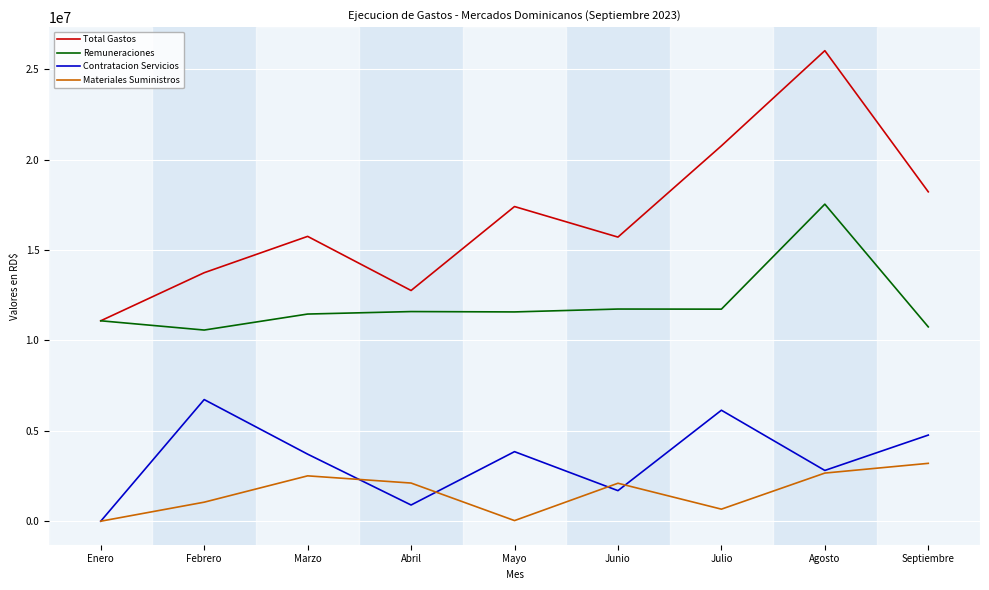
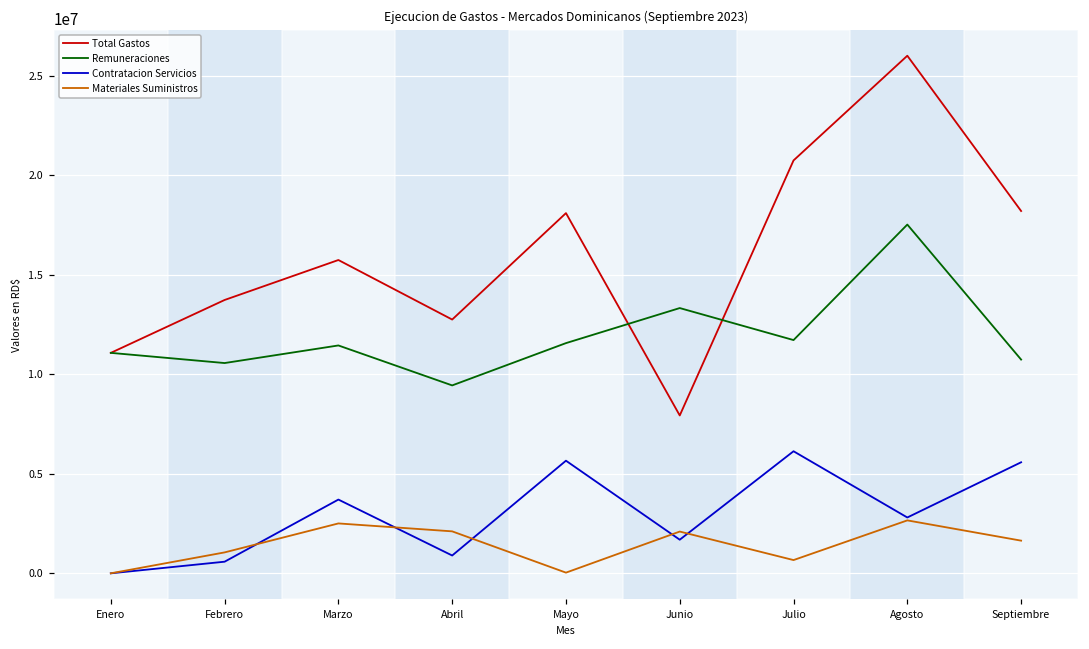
  {
    "Total Gastos": {
      "Febrero": 13700000,
      "Marzo": 15800000,
      "Abril": 12800000,
-     "Mayo": 17400000,
-     "Junio": 15700000,
+     "Mayo": 18100000,
+     "Junio": 7900000,
      "Julio": 20800000,
      "Agosto": 26000000,
      "Septiembre": 18200000
    },
    "Remuneraciones": {
      "Febrero": 10600000,
      "Marzo": 11500000,
-     "Abril": 11600000,
+     "Abril": 9400000,
      "Mayo": 11600000,
-     "Junio": 11700000,
+     "Junio": 13300000,
      "Julio": 11700000,
      "Agosto": 17500000,
      "Septiembre": 10700000
    },
    "Contratacion Servicios": {
-     "Febrero": 6700000,
+     "Febrero": 600000,
      "Marzo": 3700000,
      "Abril": 900000,
-     "Mayo": 3800000,
+     "Mayo": 5700000,
      "Junio": 1700000,
      "Julio": 6100000,
      "Agosto": 2800000,
-     "Septiembre": 4800000
+     "Septiembre": 5600000
    },
    "Materiales Suministros": {
      "Febrero": 1100000,
      "Marzo": 2500000,
      "Abril": 2100000,
      "Mayo": 0,
      "Junio": 2100000,
      "Julio": 700000,
      "Agosto": 2700000,
-     "Septiembre": 3200000
+     "Septiembre": 1600000
    }
  }
